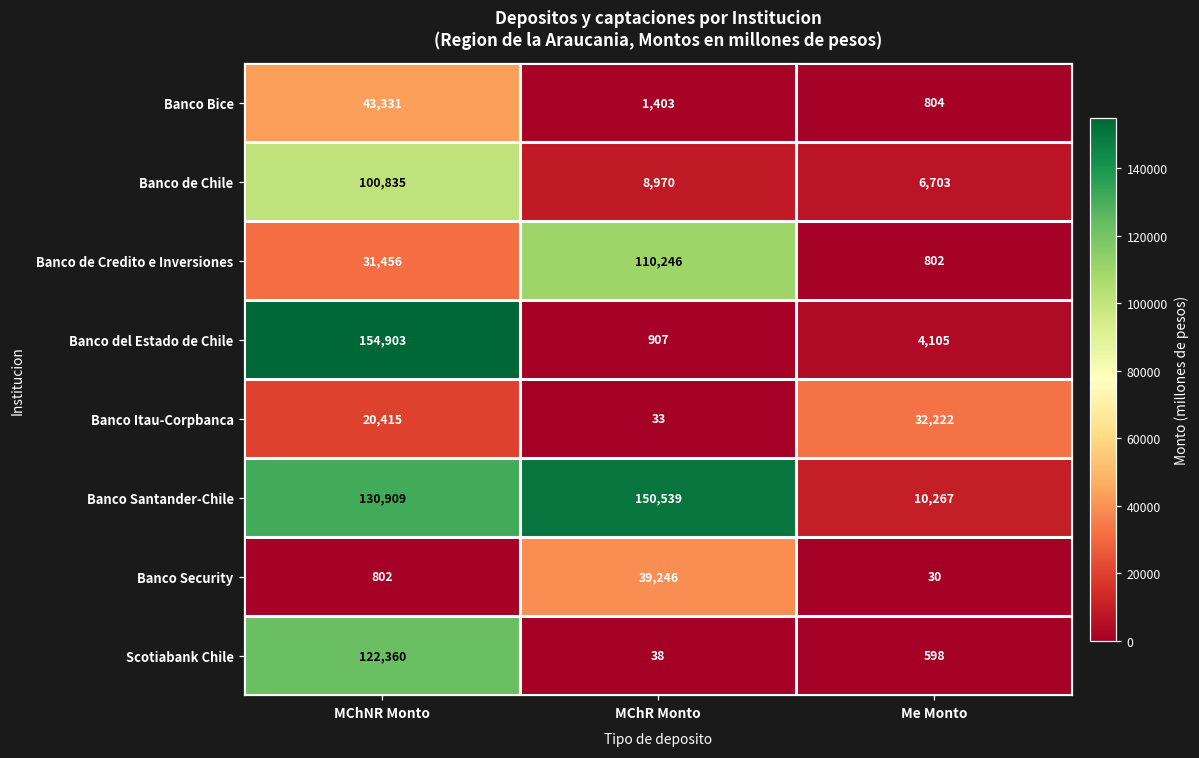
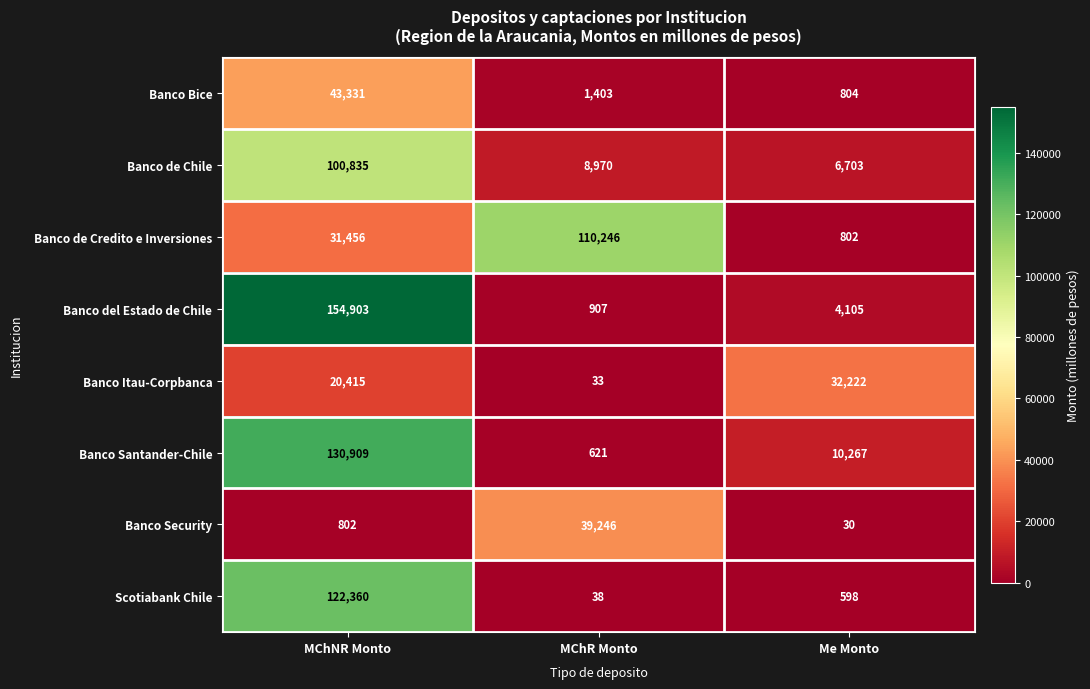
  {
    "Banco Bice": {
      "MChNR Monto": "43,331",
      "MChR Monto": "1,403",
      "Me Monto": "804"
    },
    "Banco de Chile": {
      "MChNR Monto": "100,835",
      "MChR Monto": "8,970",
      "Me Monto": "6,703"
    },
    "Banco de Credito e Inversiones": {
      "MChNR Monto": "31,456",
      "MChR Monto": "110,246",
      "Me Monto": "802"
    },
    "Banco del Estado de Chile": {
      "MChNR Monto": "154,903",
      "MChR Monto": "907",
      "Me Monto": "4,105"
    },
    "Banco Itau-Corpbanca": {
      "MChNR Monto": "20,415",
      "MChR Monto": "33",
      "Me Monto": "32,222"
    },
    "Banco Santander-Chile": {
      "MChNR Monto": "130,909",
-     "MChR Monto": "150,539",
+     "MChR Monto": "621",
      "Me Monto": "10,267"
    },
    "Banco Security": {
      "MChNR Monto": "802",
      "MChR Monto": "39,246",
      "Me Monto": "30"
    },
    "Scotiabank Chile": {
      "MChNR Monto": "122,360",
      "MChR Monto": "38",
      "Me Monto": "598"
    }
  }
